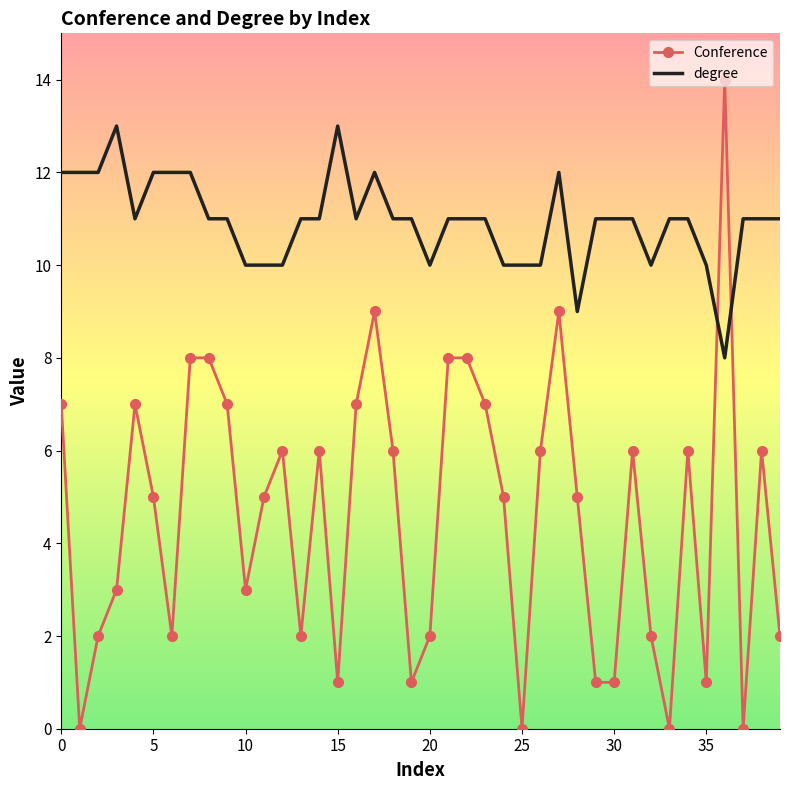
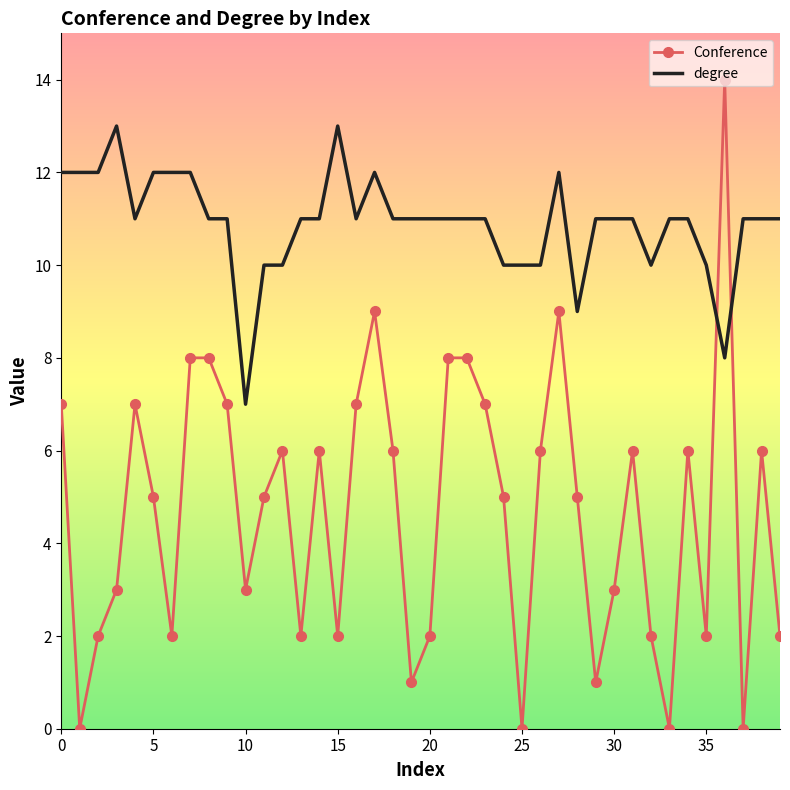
  {
    "Conference": {
      "0": 7,
      "5": 5,
      "10": 3,
-     "15": 1,
+     "15": 2,
      "20": 2,
      "25": 0,
-     "30": 1,
-     "35": 1
+     "30": 3,
+     "35": 2
    },
    "degree": {
      "0": 12,
      "5": 12,
-     "10": 10,
+     "10": 7,
      "15": 13,
-     "20": 10,
+     "20": 11,
      "25": 10,
      "30": 11,
      "35": 10
    }
  }
